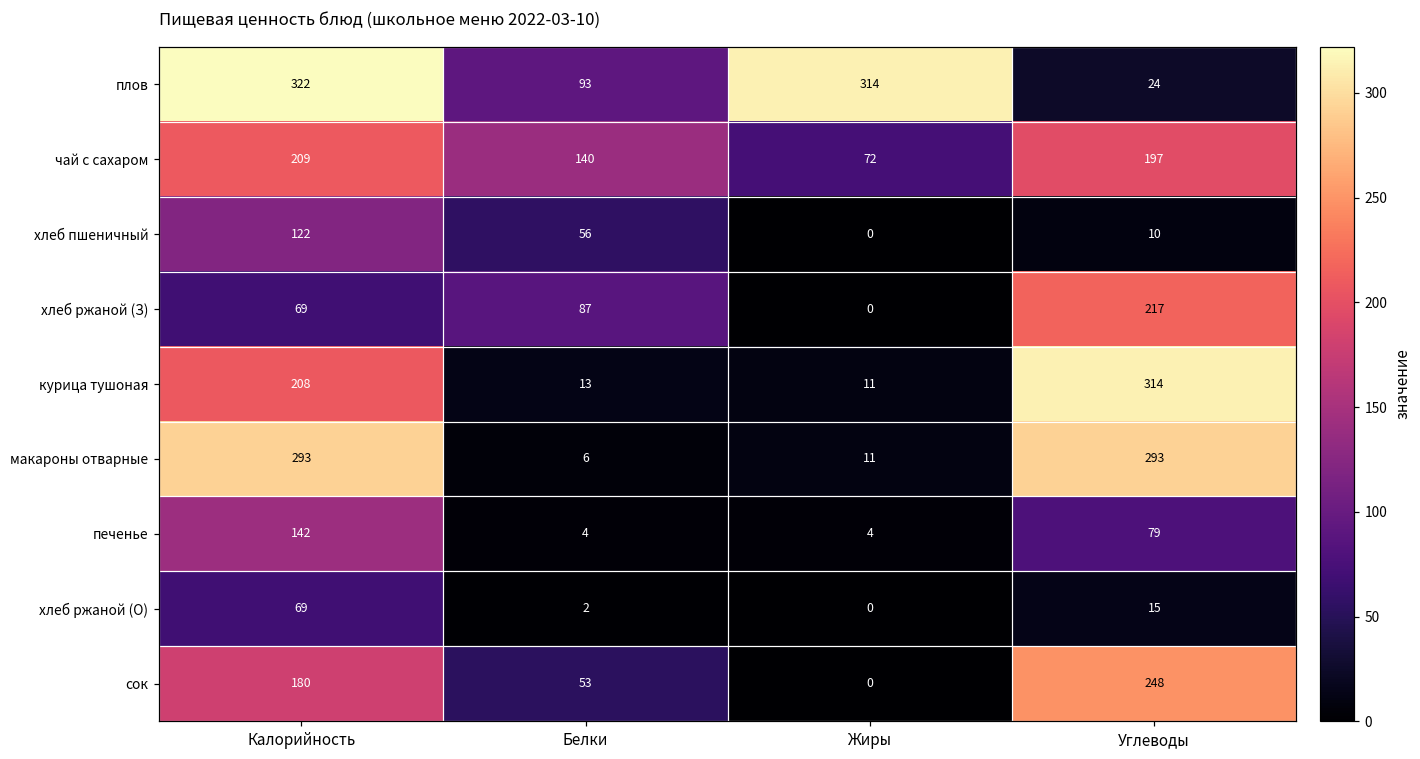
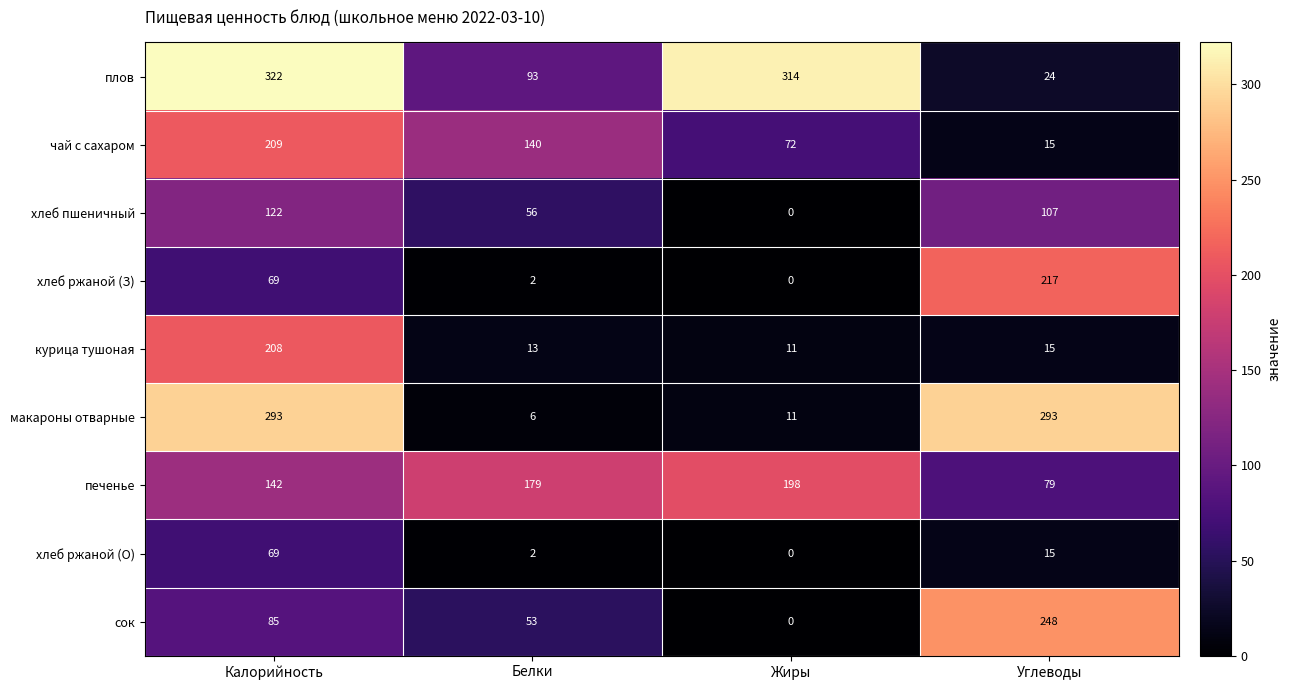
  {
    "плов": {
      "Калорийность": 322,
      "Белки": 93,
      "Жиры": 314,
      "Углеводы": 24
    },
    "чай с сахаром": {
      "Калорийность": 209,
      "Белки": 140,
      "Жиры": 72,
-     "Углеводы": 197
+     "Углеводы": 15
    },
    "хлеб пшеничный": {
      "Калорийность": 122,
      "Белки": 56,
      "Жиры": 0,
-     "Углеводы": 10
+     "Углеводы": 107
    },
    "хлеб ржаной (З)": {
      "Калорийность": 69,
-     "Белки": 87,
+     "Белки": 2,
      "Жиры": 0,
      "Углеводы": 217
    },
    "курица тушоная": {
      "Калорийность": 208,
      "Белки": 13,
      "Жиры": 11,
-     "Углеводы": 314
+     "Углеводы": 15
    },
    "макароны отварные": {
      "Калорийность": 293,
      "Белки": 6,
      "Жиры": 11,
      "Углеводы": 293
    },
    "печенье": {
      "Калорийность": 142,
-     "Белки": 4,
-     "Жиры": 4,
+     "Белки": 179,
+     "Жиры": 198,
      "Углеводы": 79
    },
    "хлеб ржаной (О)": {
      "Калорийность": 69,
      "Белки": 2,
      "Жиры": 0,
      "Углеводы": 15
    },
    "сок": {
-     "Калорийность": 180,
+     "Калорийность": 85,
      "Белки": 53,
      "Жиры": 0,
      "Углеводы": 248
    }
  }
